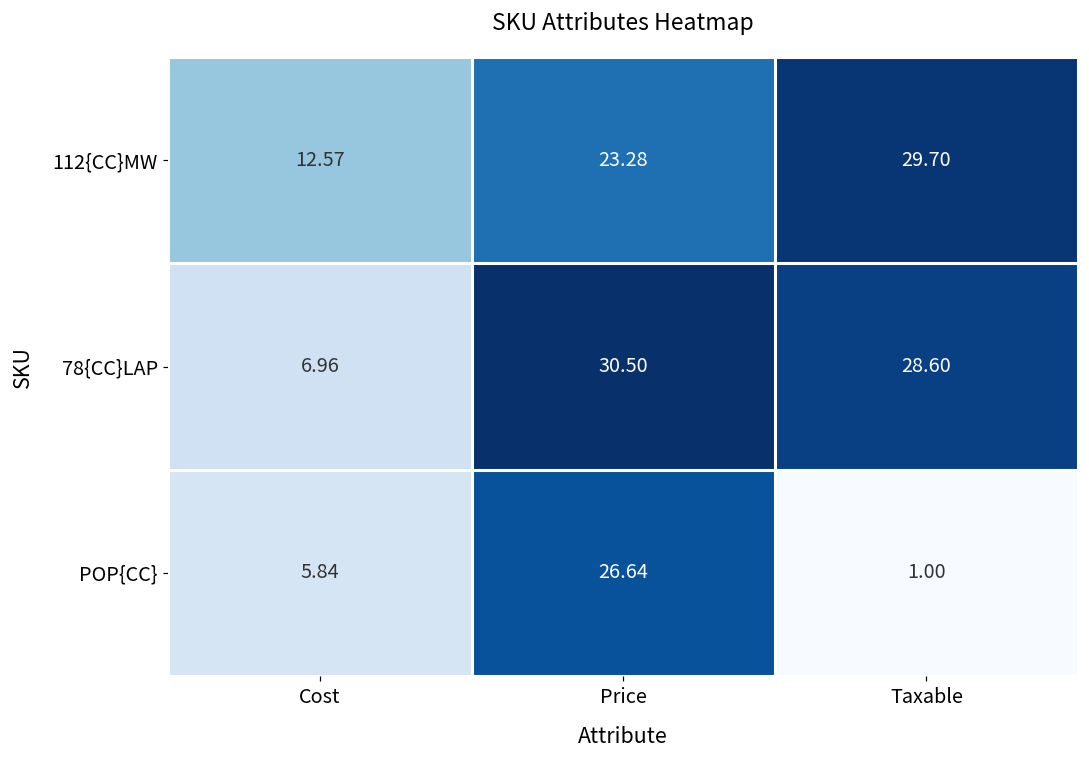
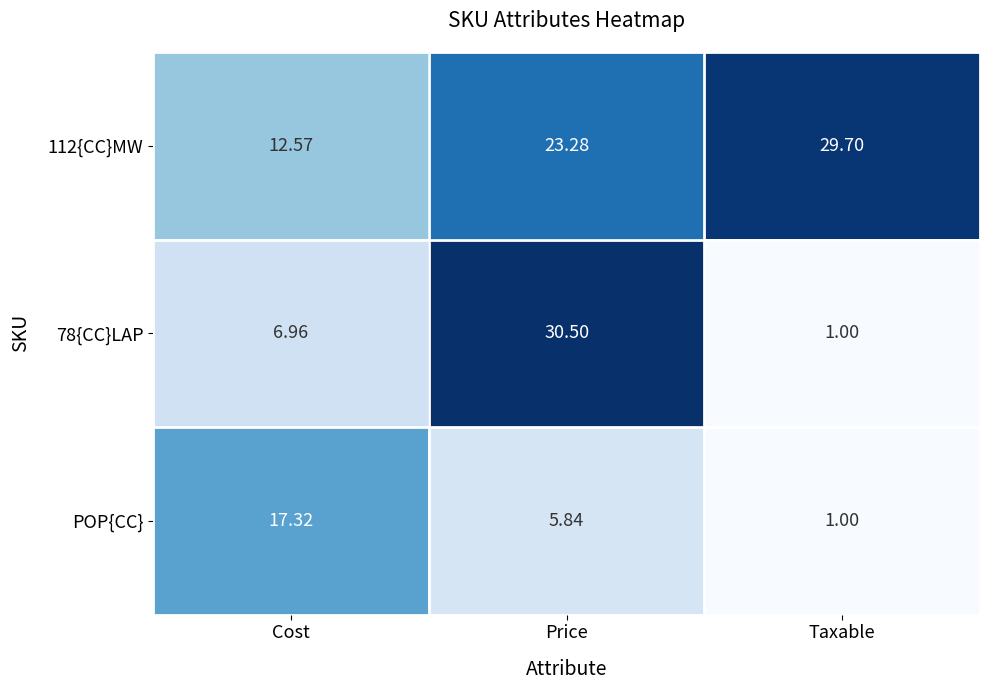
  {
    "112{CC}MW": {
      "Cost": 12.57,
      "Price": 23.28,
      "Taxable": 29.70
    },
    "78{CC}LAP": {
      "Cost": 6.96,
      "Price": 30.50,
-     "Taxable": 28.60
+     "Taxable": 1.00
    },
    "POP{CC}": {
-     "Cost": 5.84,
-     "Price": 26.64,
+     "Cost": 17.32,
+     "Price": 5.84,
      "Taxable": 1.00
    }
  }
